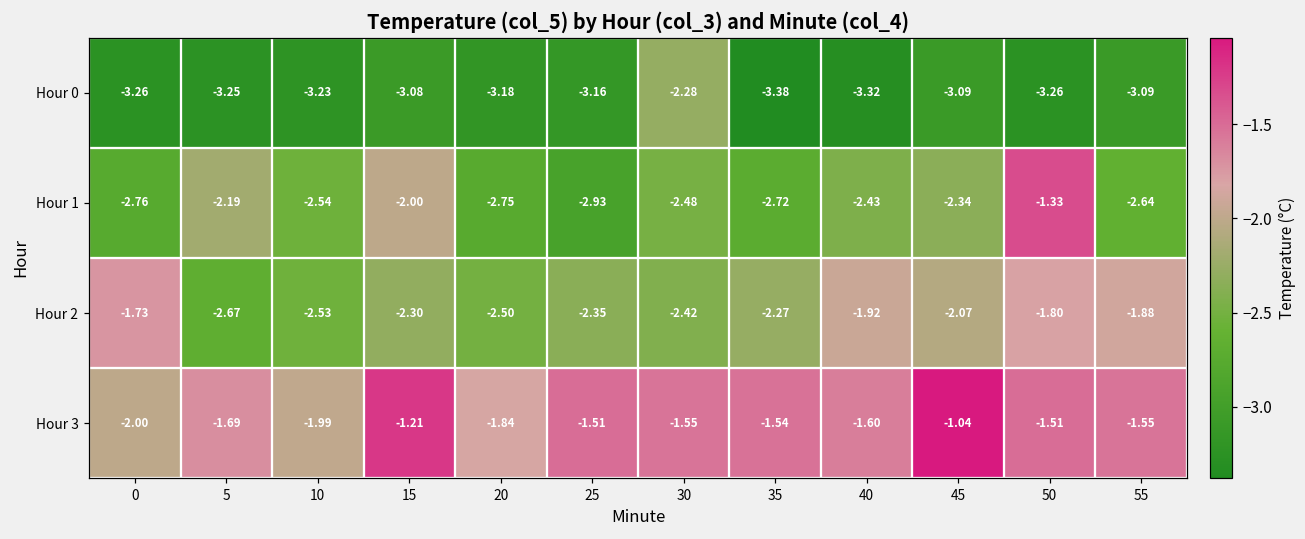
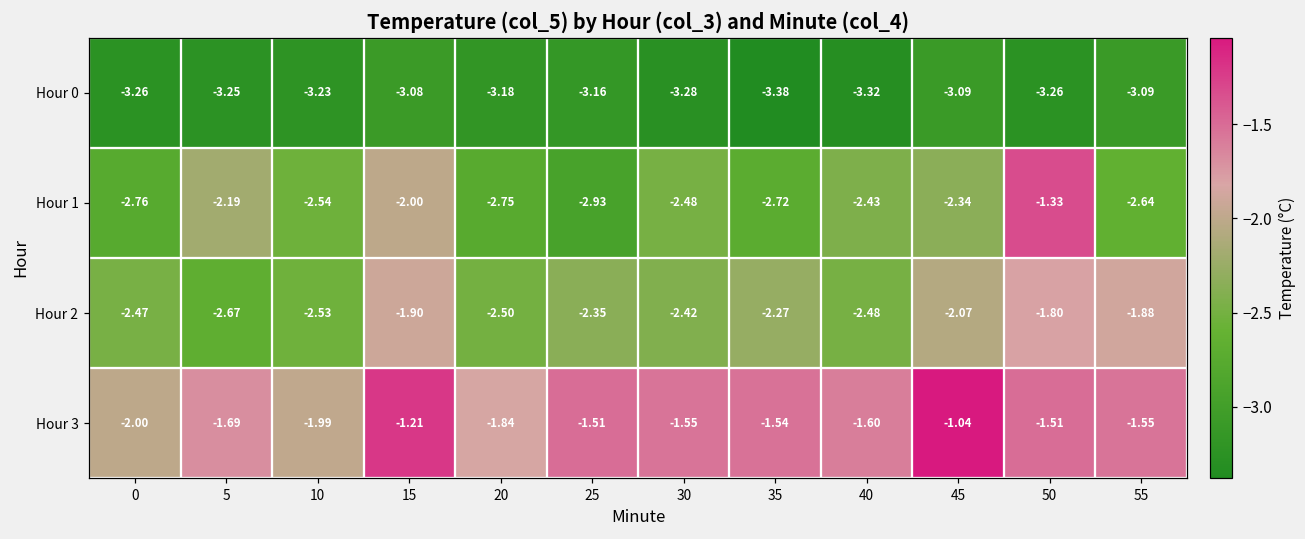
  {
    "Hour 0": {
      "0": -3.26,
      "5": -3.25,
      "10": -3.23,
      "15": -3.08,
      "20": -3.18,
      "25": -3.16,
-     "30": -2.28,
+     "30": -3.28,
      "35": -3.38,
      "40": -3.32,
      "45": -3.09,
      "50": -3.26,
      "55": -3.09
    },
    "Hour 1": {
      "0": -2.76,
      "5": -2.19,
      "10": -2.54,
      "15": -2.00,
      "20": -2.75,
      "25": -2.93,
      "30": -2.48,
      "35": -2.72,
      "40": -2.43,
      "45": -2.34,
      "50": -1.33,
      "55": -2.64
    },
    "Hour 2": {
-     "0": -1.73,
+     "0": -2.47,
      "5": -2.67,
      "10": -2.53,
-     "15": -2.30,
+     "15": -1.90,
      "20": -2.50,
      "25": -2.35,
      "30": -2.42,
      "35": -2.27,
-     "40": -1.92,
+     "40": -2.48,
      "45": -2.07,
      "50": -1.80,
      "55": -1.88
    },
    "Hour 3": {
      "0": -2.00,
      "5": -1.69,
      "10": -1.99,
      "15": -1.21,
      "20": -1.84,
      "25": -1.51,
      "30": -1.55,
      "35": -1.54,
      "40": -1.60,
      "45": -1.04,
      "50": -1.51,
      "55": -1.55
    }
  }
